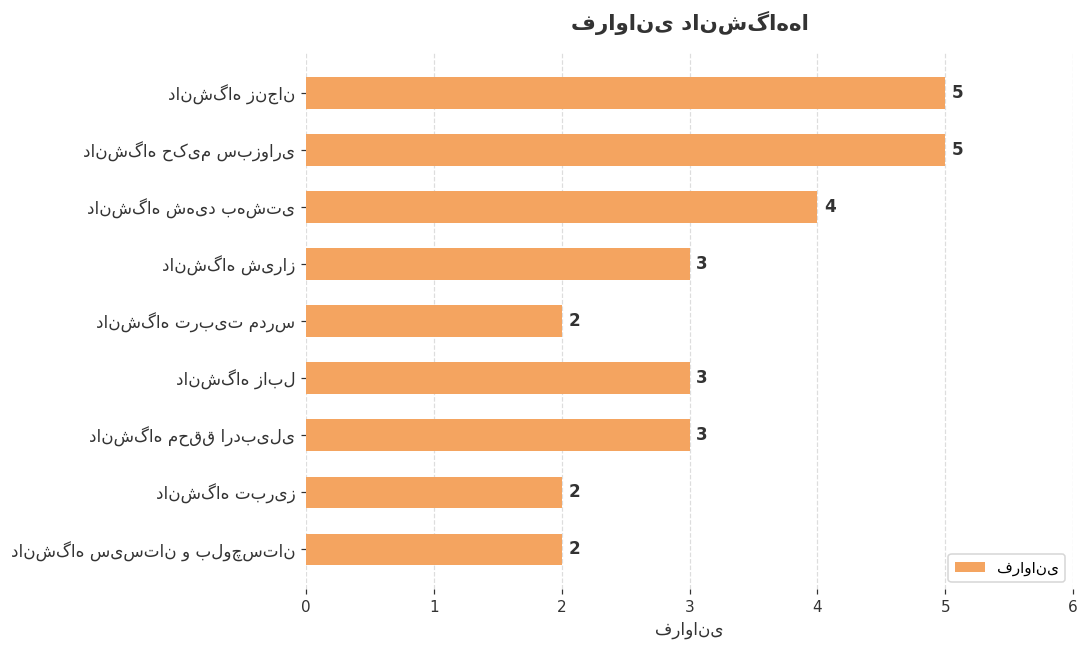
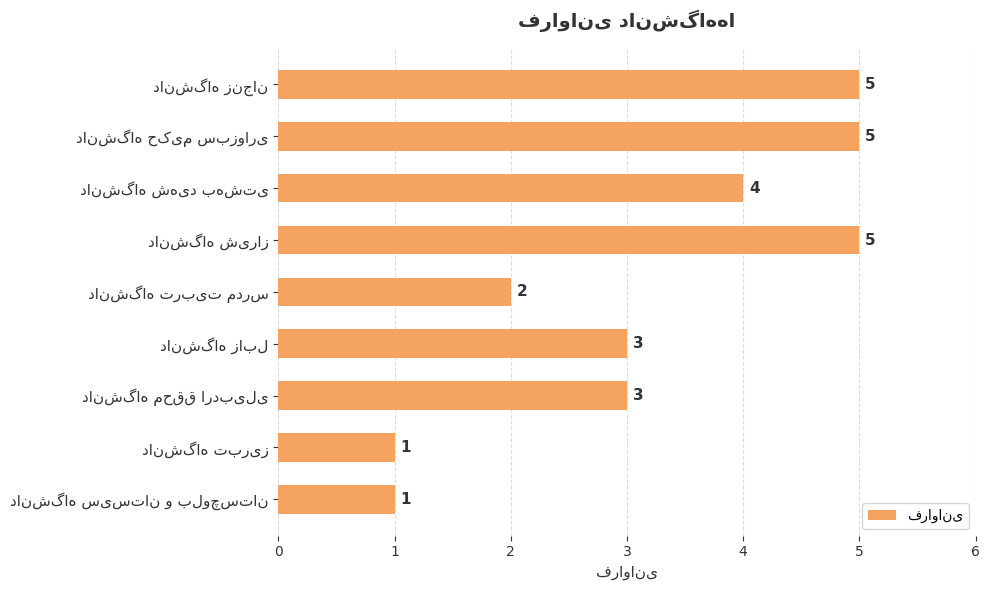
  {
    "دانشگاه زنجان": 5,
    "دانشگاه حکیم سبزواری": 5,
    "دانشگاه شهید بهشتی": 4,
-   "دانشگاه شیراز": 3,
+   "دانشگاه شیراز": 5,
    "دانشگاه تربیت مدرس": 2,
    "دانشگاه زابل": 3,
    "دانشگاه محقق اردبیلی": 3,
-   "دانشگاه تبریز": 2,
-   "دانشگاه سیستان و بلوچستان": 2
+   "دانشگاه تبریز": 1,
+   "دانشگاه سیستان و بلوچستان": 1
  }
